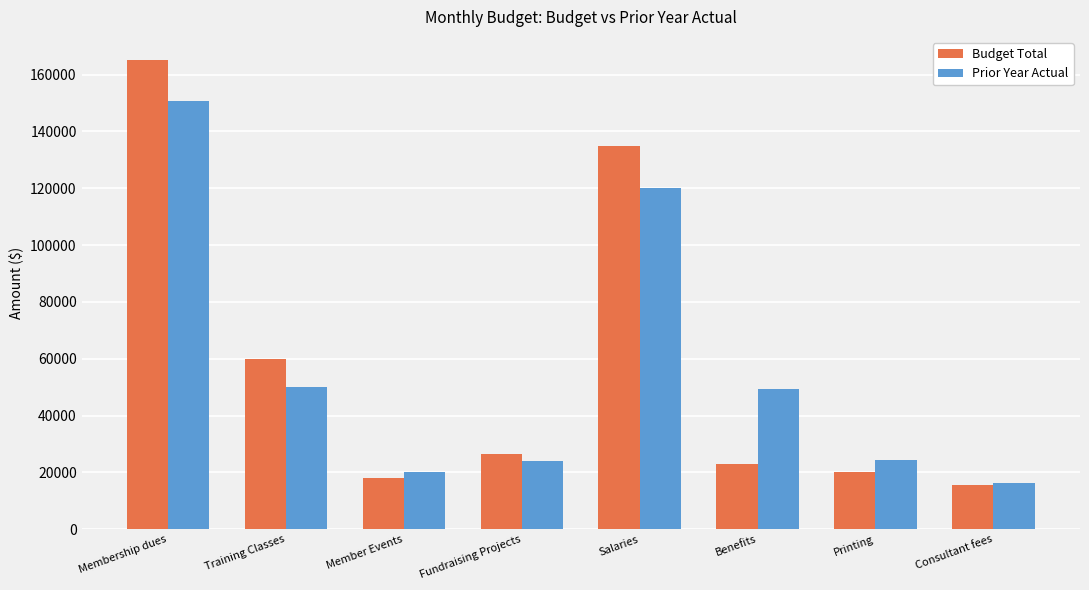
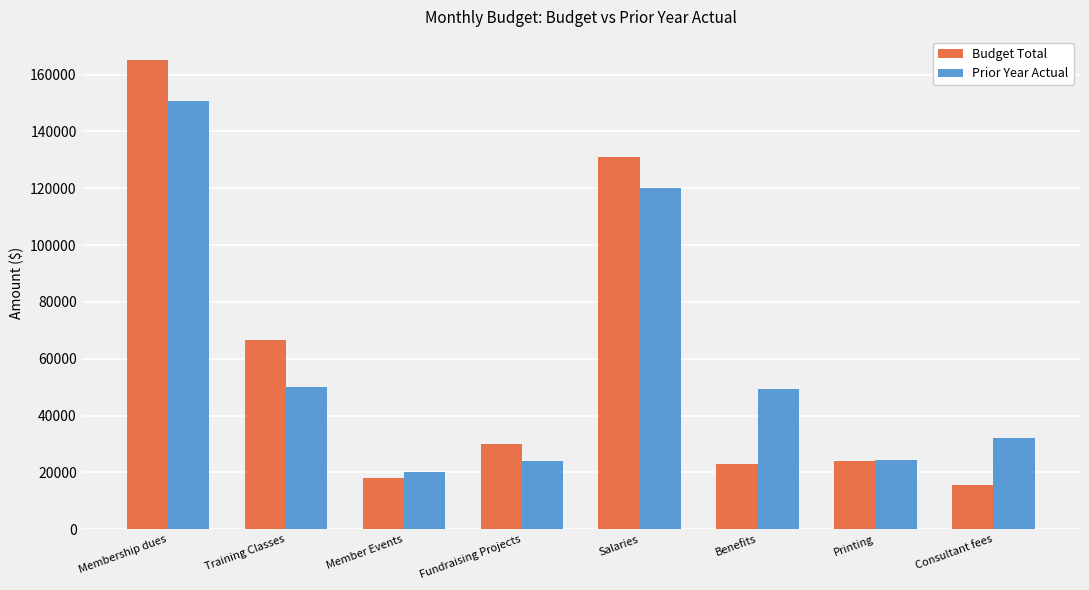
  {
    "Budget Total": {
      "Membership dues": 165000,
-     "Training Classes": 60000,
+     "Training Classes": 66000,
      "Member Events": 18000,
-     "Fundraising Projects": 26000,
-     "Salaries": 135000,
+     "Fundraising Projects": 30000,
+     "Salaries": 131000,
      "Benefits": 23000,
-     "Printing": 20000,
+     "Printing": 24000,
      "Consultant fees": 16000
    },
    "Prior Year Actual": {
      "Membership dues": 151000,
      "Training Classes": 50000,
      "Member Events": 20000,
      "Fundraising Projects": 24000,
      "Salaries": 120000,
      "Benefits": 49000,
      "Printing": 24000,
-     "Consultant fees": 16000
+     "Consultant fees": 32000
    }
  }
